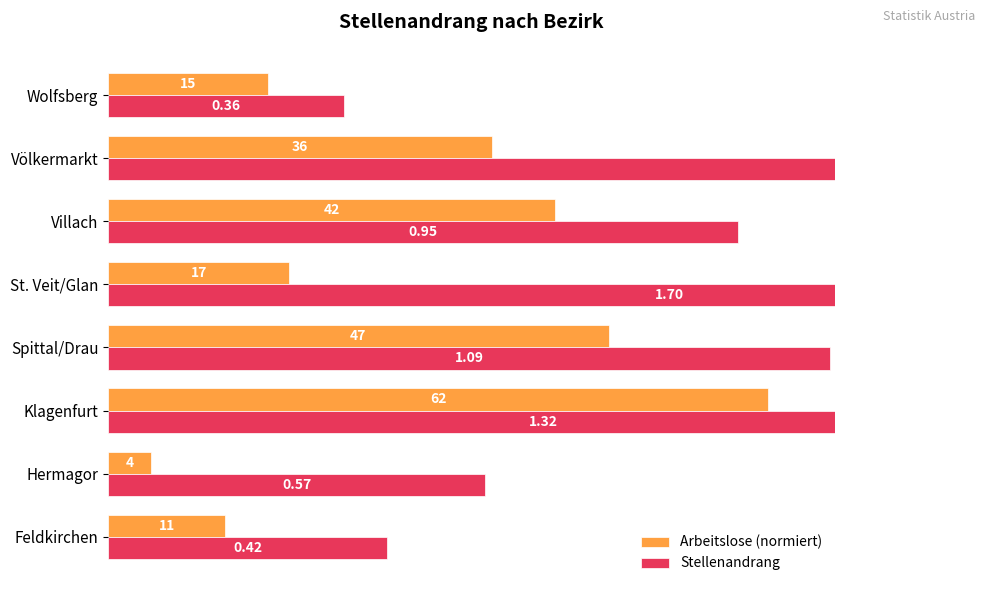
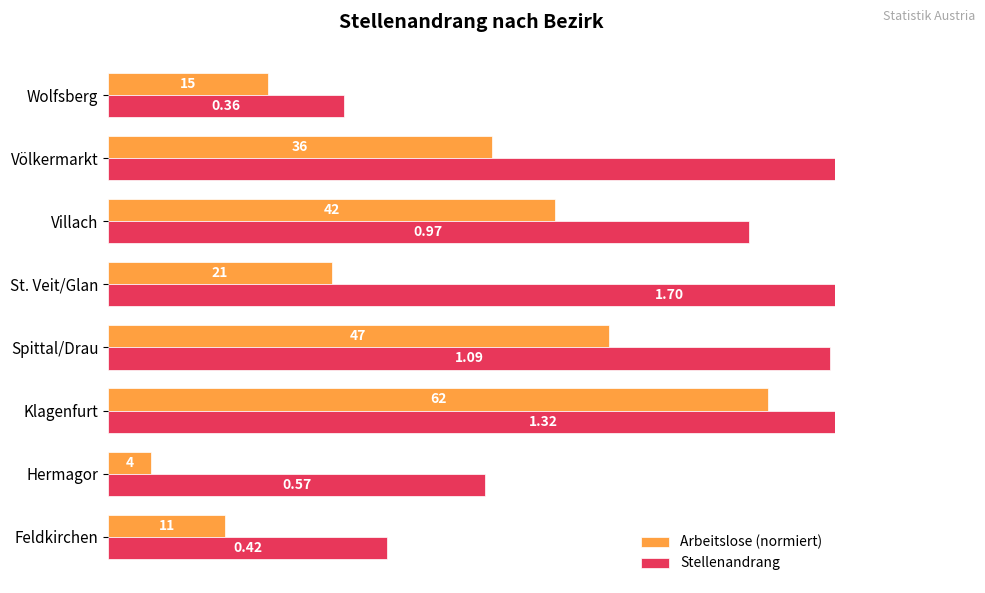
  {
    "Arbeitslose (normiert)": {
-     "St. Veit/Glan": 17
+     "St. Veit/Glan": 21
    },
    "Stellenandrang": {
      "Wolfsberg": 0.36,
-     "Villach": 0.95,
+     "Villach": 0.97,
      "Spittal/Drau": 1.09,
      "Hermagor": 0.57,
      "Feldkirchen": 0.42
    }
  }
